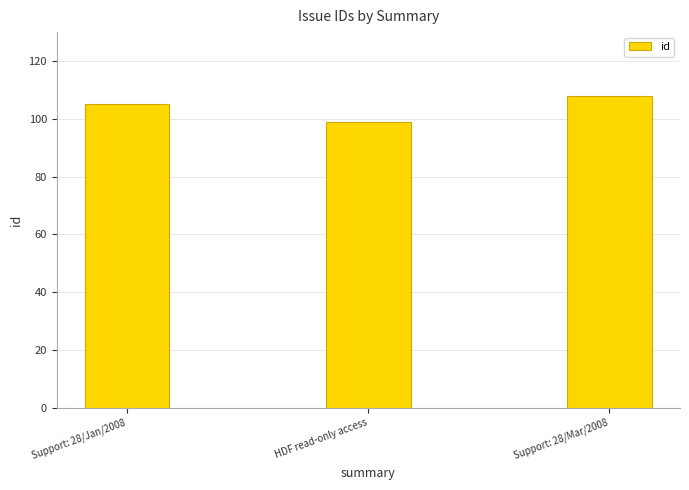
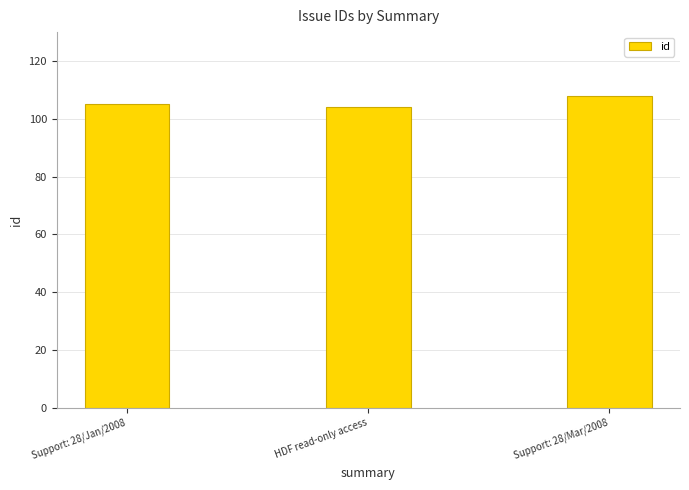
  {
    "Support: 28/Jan/2008": 105,
-   "HDF read-only access": 99,
+   "HDF read-only access": 104,
    "Support: 28/Mar/2008": 108
  }
